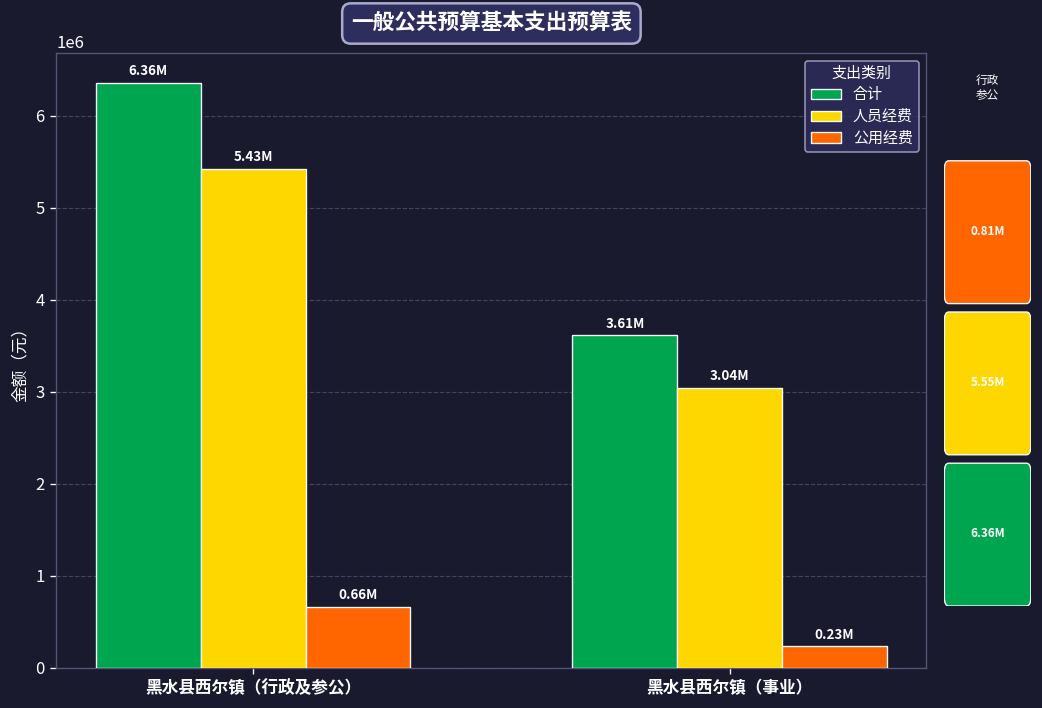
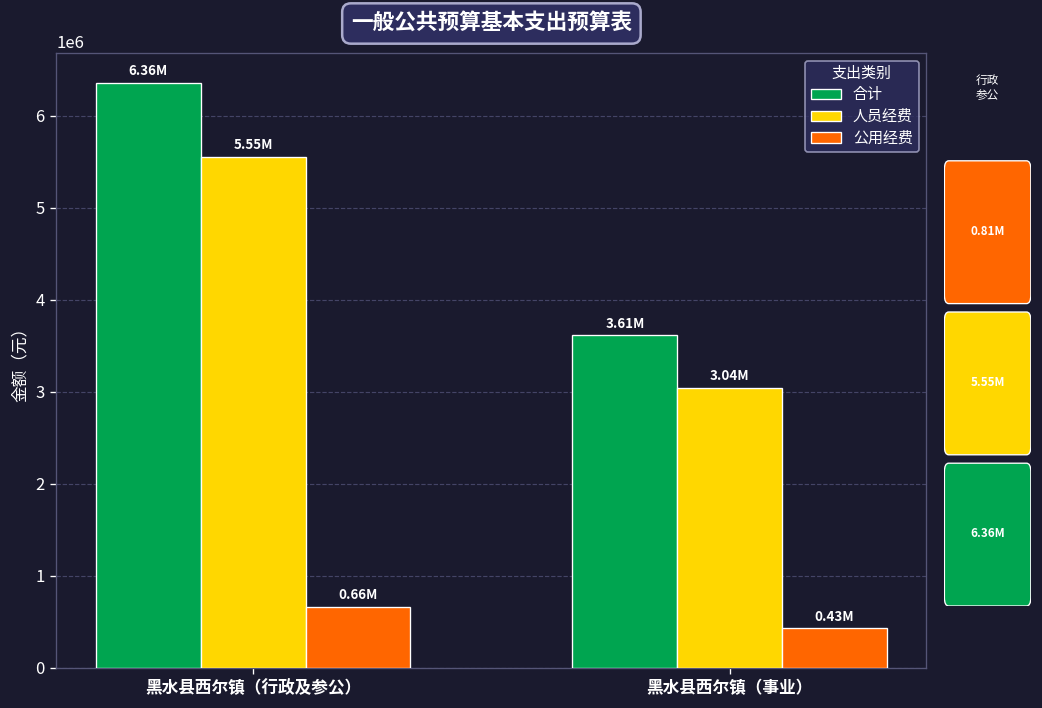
  {
    "合计": {
      "黑水县西尔镇（行政及参公）": "6.36M",
      "黑水县西尔镇（事业）": "3.61M"
    },
    "人员经费": {
-     "黑水县西尔镇（行政及参公）": "5.43M",
+     "黑水县西尔镇（行政及参公）": "5.55M",
      "黑水县西尔镇（事业）": "3.04M"
    },
    "公用经费": {
      "黑水县西尔镇（行政及参公）": "0.66M",
-     "黑水县西尔镇（事业）": "0.23M"
+     "黑水县西尔镇（事业）": "0.43M"
    }
  }
